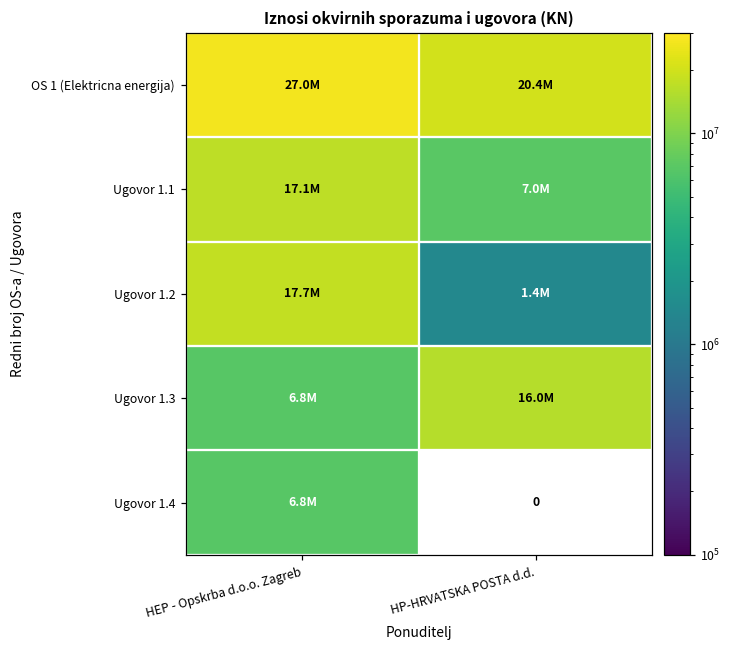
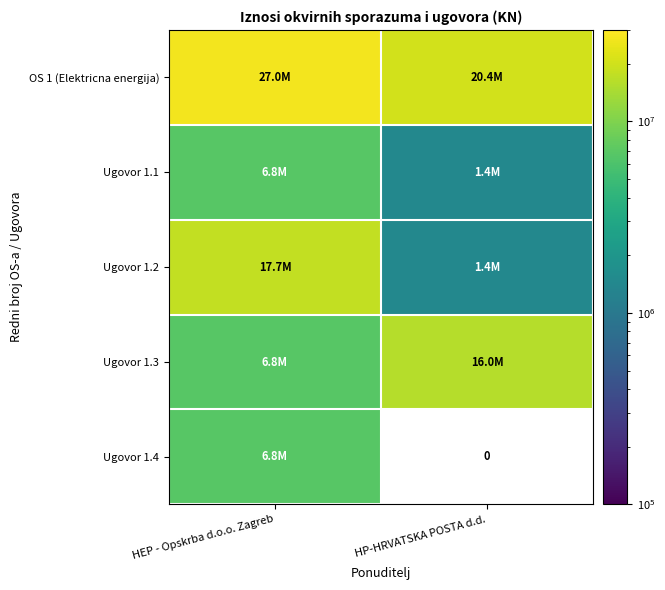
  {
    "OS 1 (Elektricna energija)": {
      "HEP - Opskrba d.o.o. Zagreb": "27.0M",
      "HP-HRVATSKA POSTA d.d.": "20.4M"
    },
    "Ugovor 1.1": {
-     "HEP - Opskrba d.o.o. Zagreb": "17.1M",
-     "HP-HRVATSKA POSTA d.d.": "7.0M"
+     "HEP - Opskrba d.o.o. Zagreb": "6.8M",
+     "HP-HRVATSKA POSTA d.d.": "1.4M"
    },
    "Ugovor 1.2": {
      "HEP - Opskrba d.o.o. Zagreb": "17.7M",
      "HP-HRVATSKA POSTA d.d.": "1.4M"
    },
    "Ugovor 1.3": {
      "HEP - Opskrba d.o.o. Zagreb": "6.8M",
      "HP-HRVATSKA POSTA d.d.": "16.0M"
    },
    "Ugovor 1.4": {
      "HEP - Opskrba d.o.o. Zagreb": "6.8M"
    }
  }
